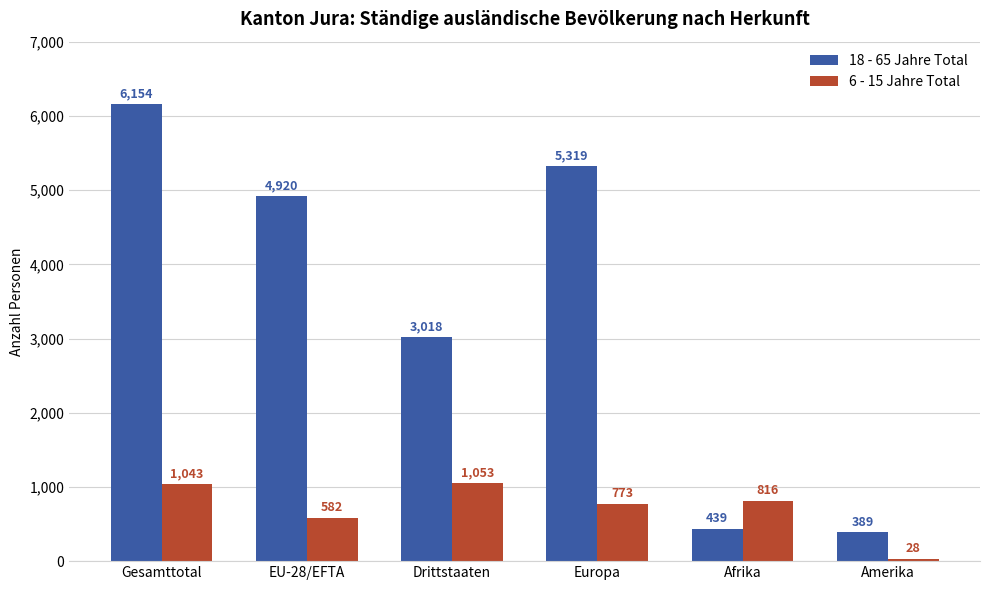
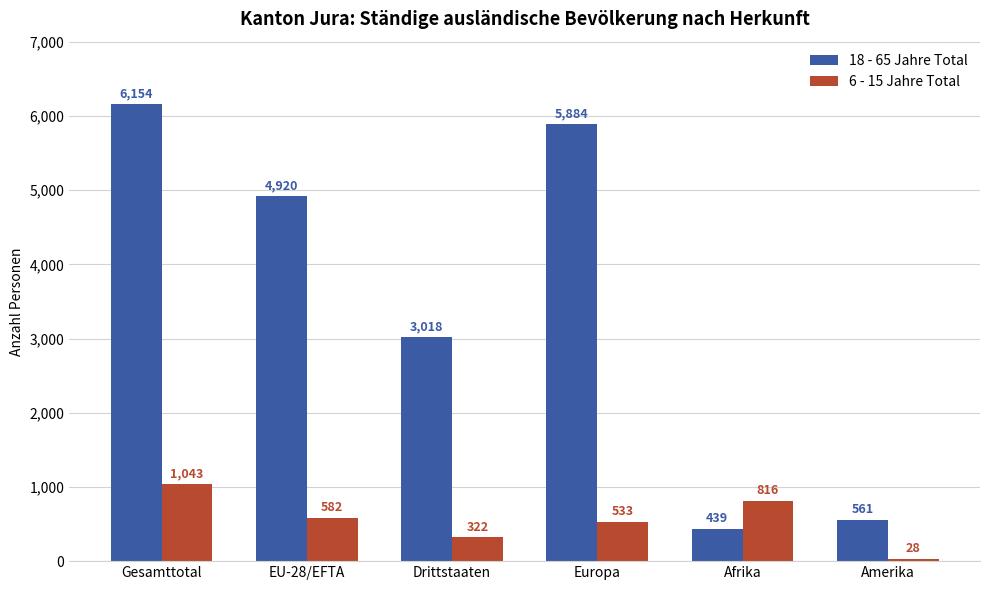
  {
    "18 - 65 Jahre Total": {
      "Gesamttotal": "6,154",
      "EU-28/EFTA": "4,920",
      "Drittstaaten": "3,018",
-     "Europa": "5,319",
+     "Europa": "5,884",
      "Afrika": "439",
-     "Amerika": "389"
+     "Amerika": "561"
    },
    "6 - 15 Jahre Total": {
      "Gesamttotal": "1,043",
      "EU-28/EFTA": "582",
-     "Drittstaaten": "1,053",
-     "Europa": "773",
+     "Drittstaaten": "322",
+     "Europa": "533",
      "Afrika": "816",
      "Amerika": "28"
    }
  }
